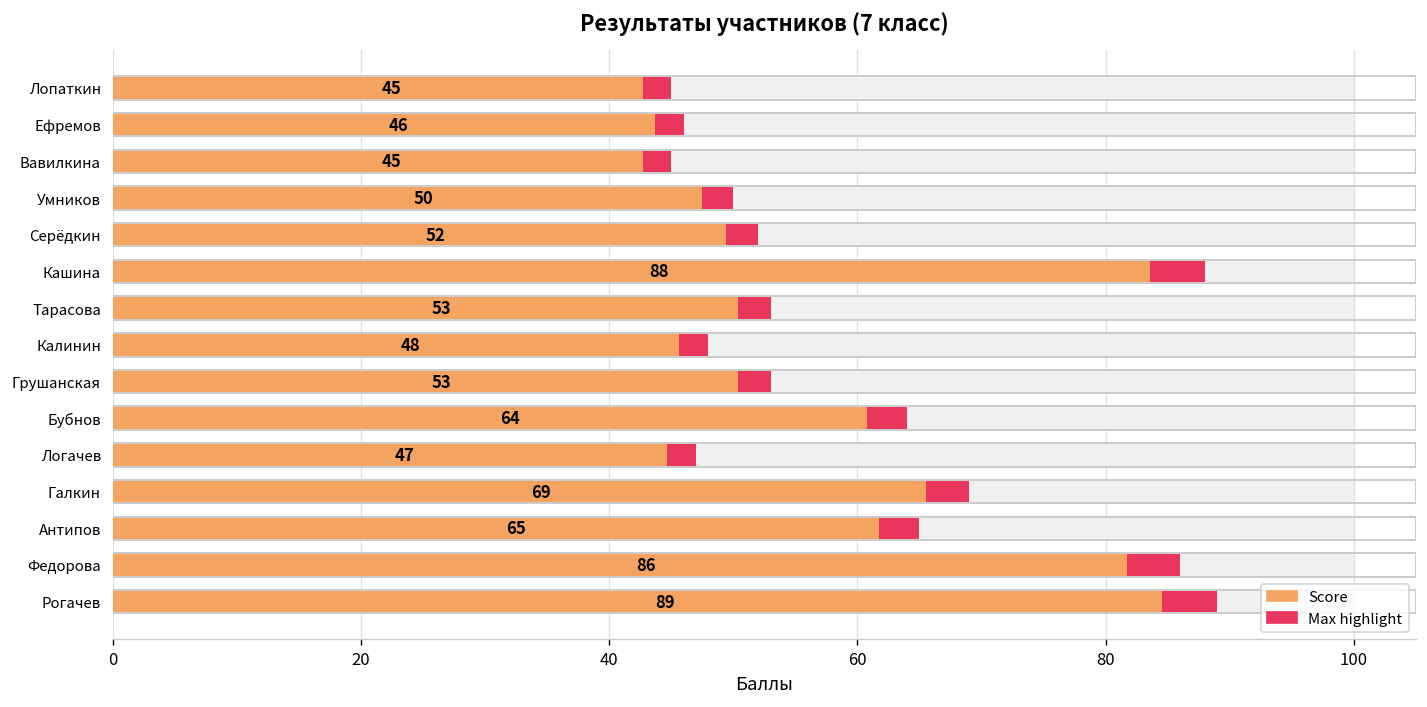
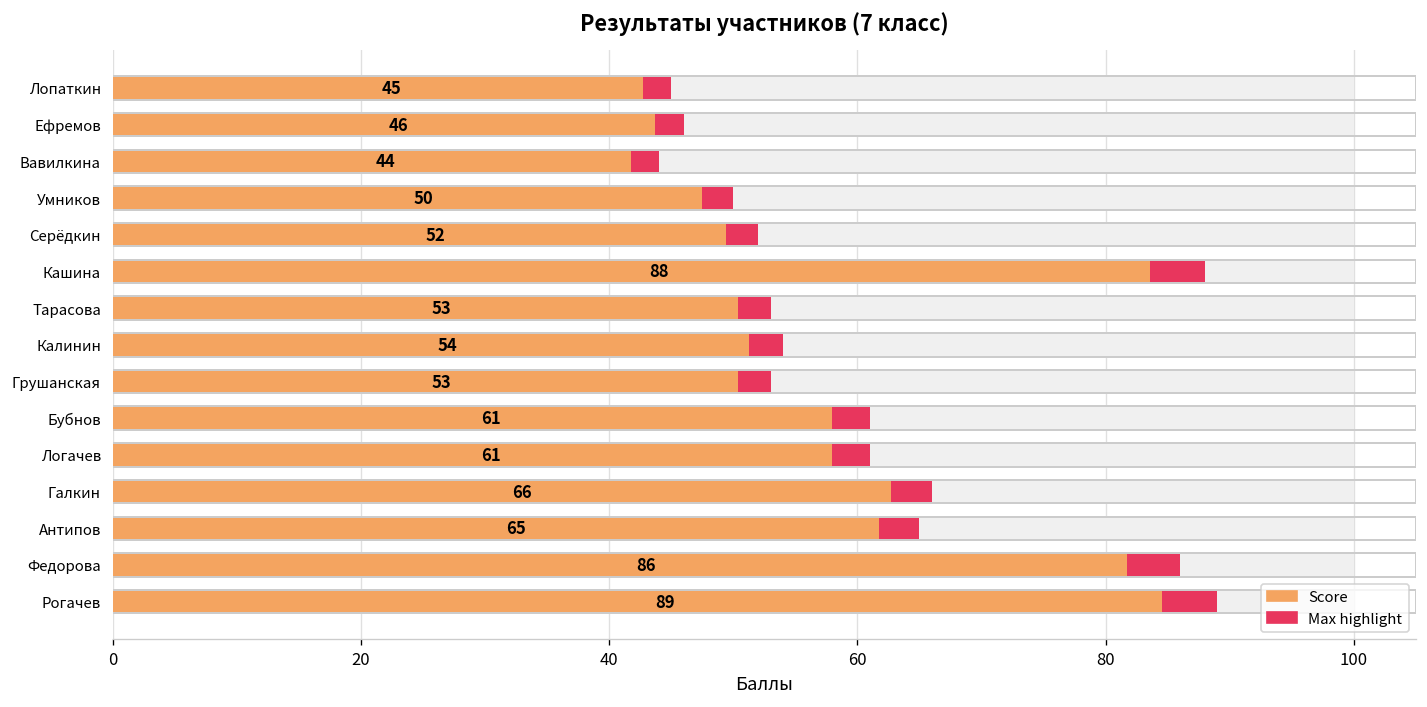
  {
    "Score": {
-     "Вавилкина": 45,
-     "Калинин": 48,
-     "Бубнов": 64,
-     "Логачев": 47,
-     "Галкин": 69
+     "Вавилкина": 44,
+     "Калинин": 54,
+     "Бубнов": 61,
+     "Логачев": 61,
+     "Галкин": 66
    }
  }
